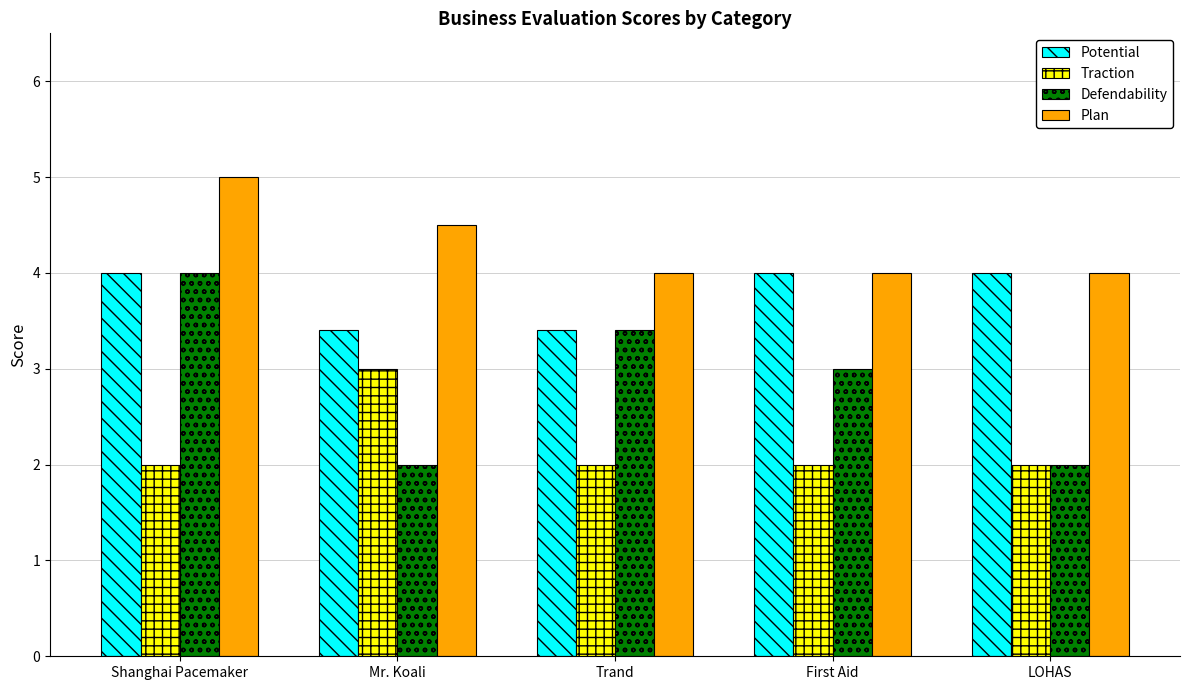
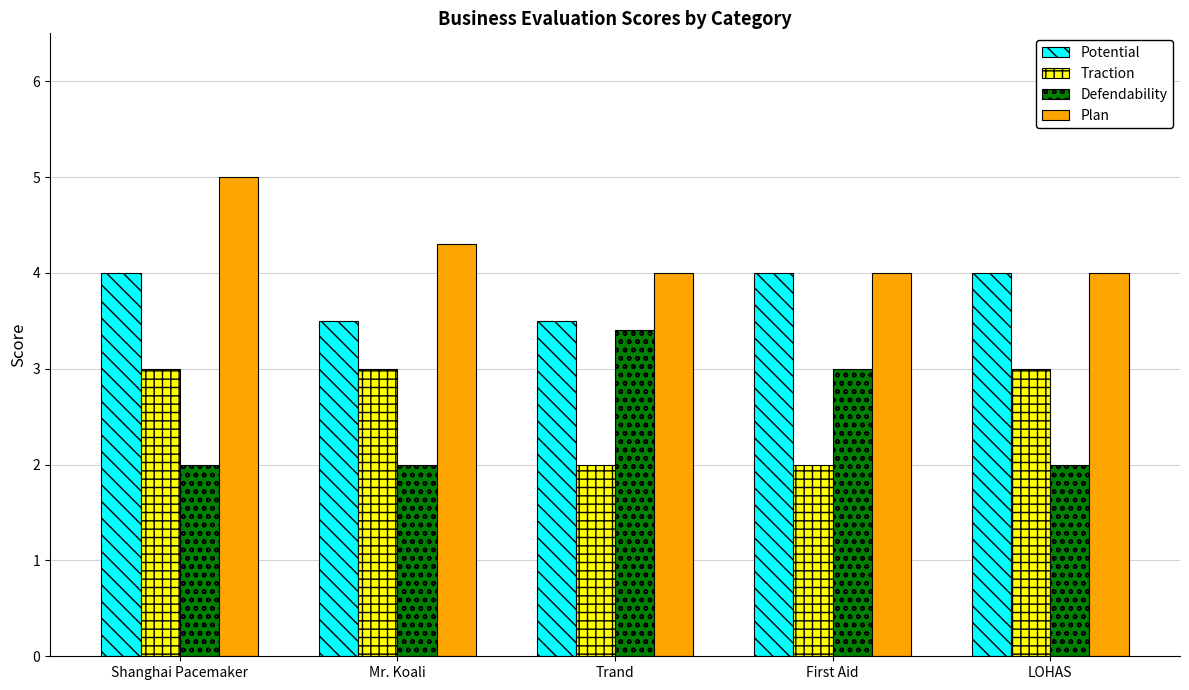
  {
    "Potential": {
      "Shanghai Pacemaker": 4.0,
-     "Mr. Koali": 3.4,
-     "Trand": 3.4,
+     "Mr. Koali": 3.5,
+     "Trand": 3.5,
      "First Aid": 4.0,
      "LOHAS": 4.0
    },
    "Traction": {
-     "Shanghai Pacemaker": 2,
+     "Shanghai Pacemaker": 3,
      "Mr. Koali": 3,
      "Trand": 2,
      "First Aid": 2,
-     "LOHAS": 2
+     "LOHAS": 3
    },
    "Defendability": {
-     "Shanghai Pacemaker": 4,
+     "Shanghai Pacemaker": 2,
      "Mr. Koali": 2,
      "Trand": 3.4,
      "First Aid": 3,
      "LOHAS": 2
    },
    "Plan": {
      "Shanghai Pacemaker": 5.0,
-     "Mr. Koali": 4.5,
+     "Mr. Koali": 4.3,
      "Trand": 4.0,
      "First Aid": 4.0,
      "LOHAS": 4.0
    }
  }
